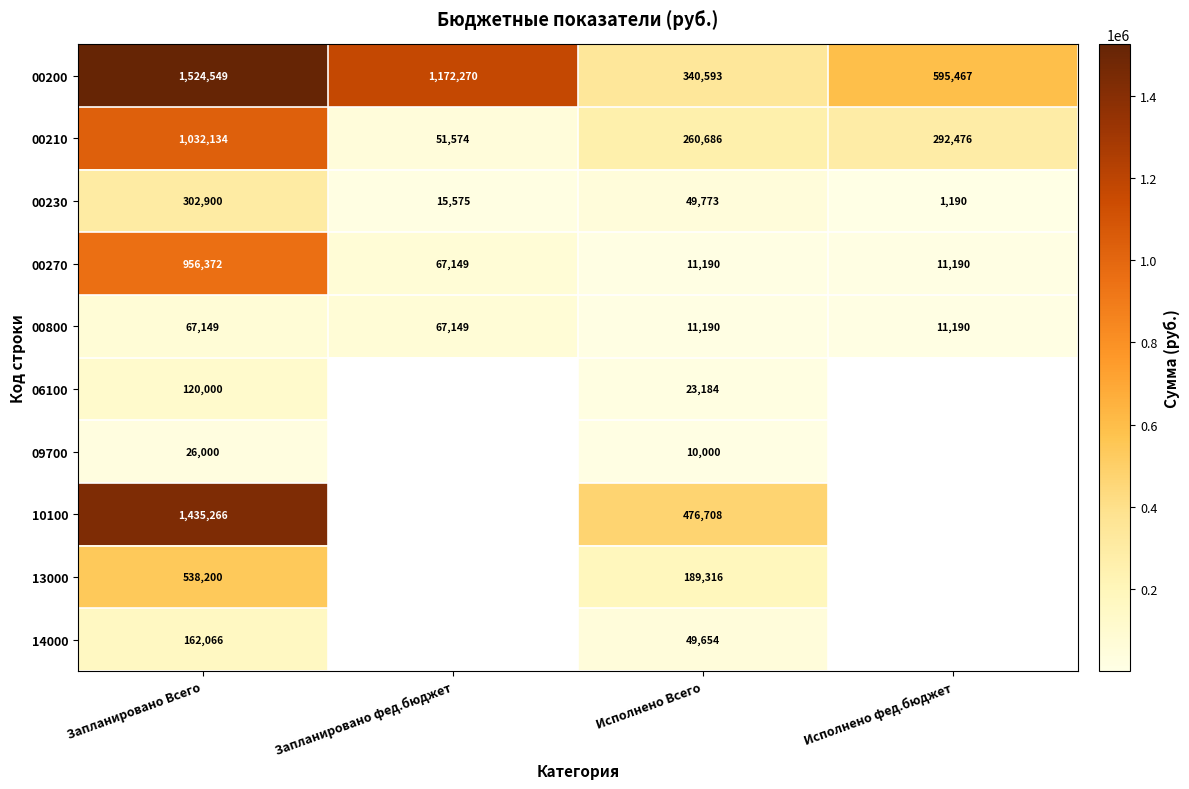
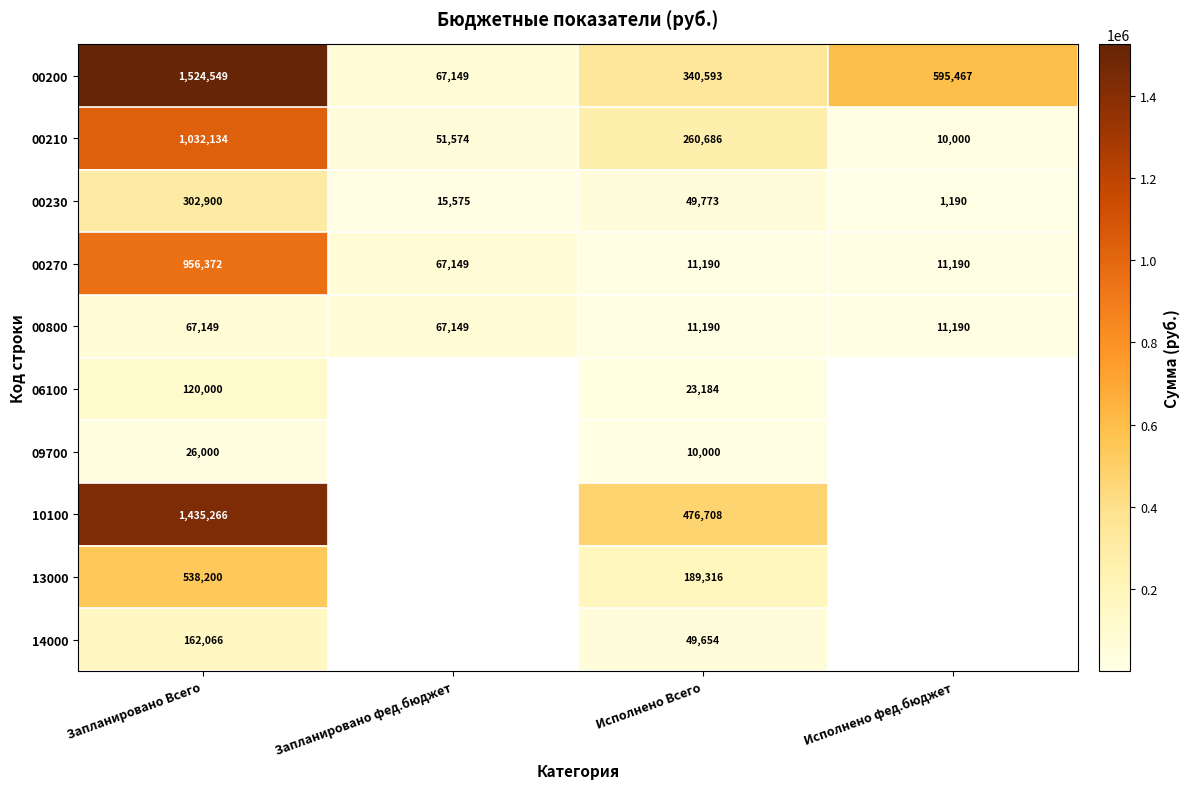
  {
    "00200": {
      "Запланировано Всего": "1,524,549",
-     "Запланировано фед.бюджет": "1,172,270",
+     "Запланировано фед.бюджет": "67,149",
      "Исполнено Всего": "340,593",
      "Исполнено фед.бюджет": "595,467"
    },
    "00210": {
      "Запланировано Всего": "1,032,134",
      "Запланировано фед.бюджет": "51,574",
      "Исполнено Всего": "260,686",
-     "Исполнено фед.бюджет": "292,476"
+     "Исполнено фед.бюджет": "10,000"
    },
    "00230": {
      "Запланировано Всего": "302,900",
      "Запланировано фед.бюджет": "15,575",
      "Исполнено Всего": "49,773",
      "Исполнено фед.бюджет": "1,190"
    },
    "00270": {
      "Запланировано Всего": "956,372",
      "Запланировано фед.бюджет": "67,149",
      "Исполнено Всего": "11,190",
      "Исполнено фед.бюджет": "11,190"
    },
    "00800": {
      "Запланировано Всего": "67,149",
      "Запланировано фед.бюджет": "67,149",
      "Исполнено Всего": "11,190",
      "Исполнено фед.бюджет": "11,190"
    },
    "06100": {
      "Запланировано Всего": "120,000",
      "Исполнено Всего": "23,184"
    },
    "09700": {
      "Запланировано Всего": "26,000",
      "Исполнено Всего": "10,000"
    },
    "10100": {
      "Запланировано Всего": "1,435,266",
      "Исполнено Всего": "476,708"
    },
    "13000": {
      "Запланировано Всего": "538,200",
      "Исполнено Всего": "189,316"
    },
    "14000": {
      "Запланировано Всего": "162,066",
      "Исполнено Всего": "49,654"
    }
  }
